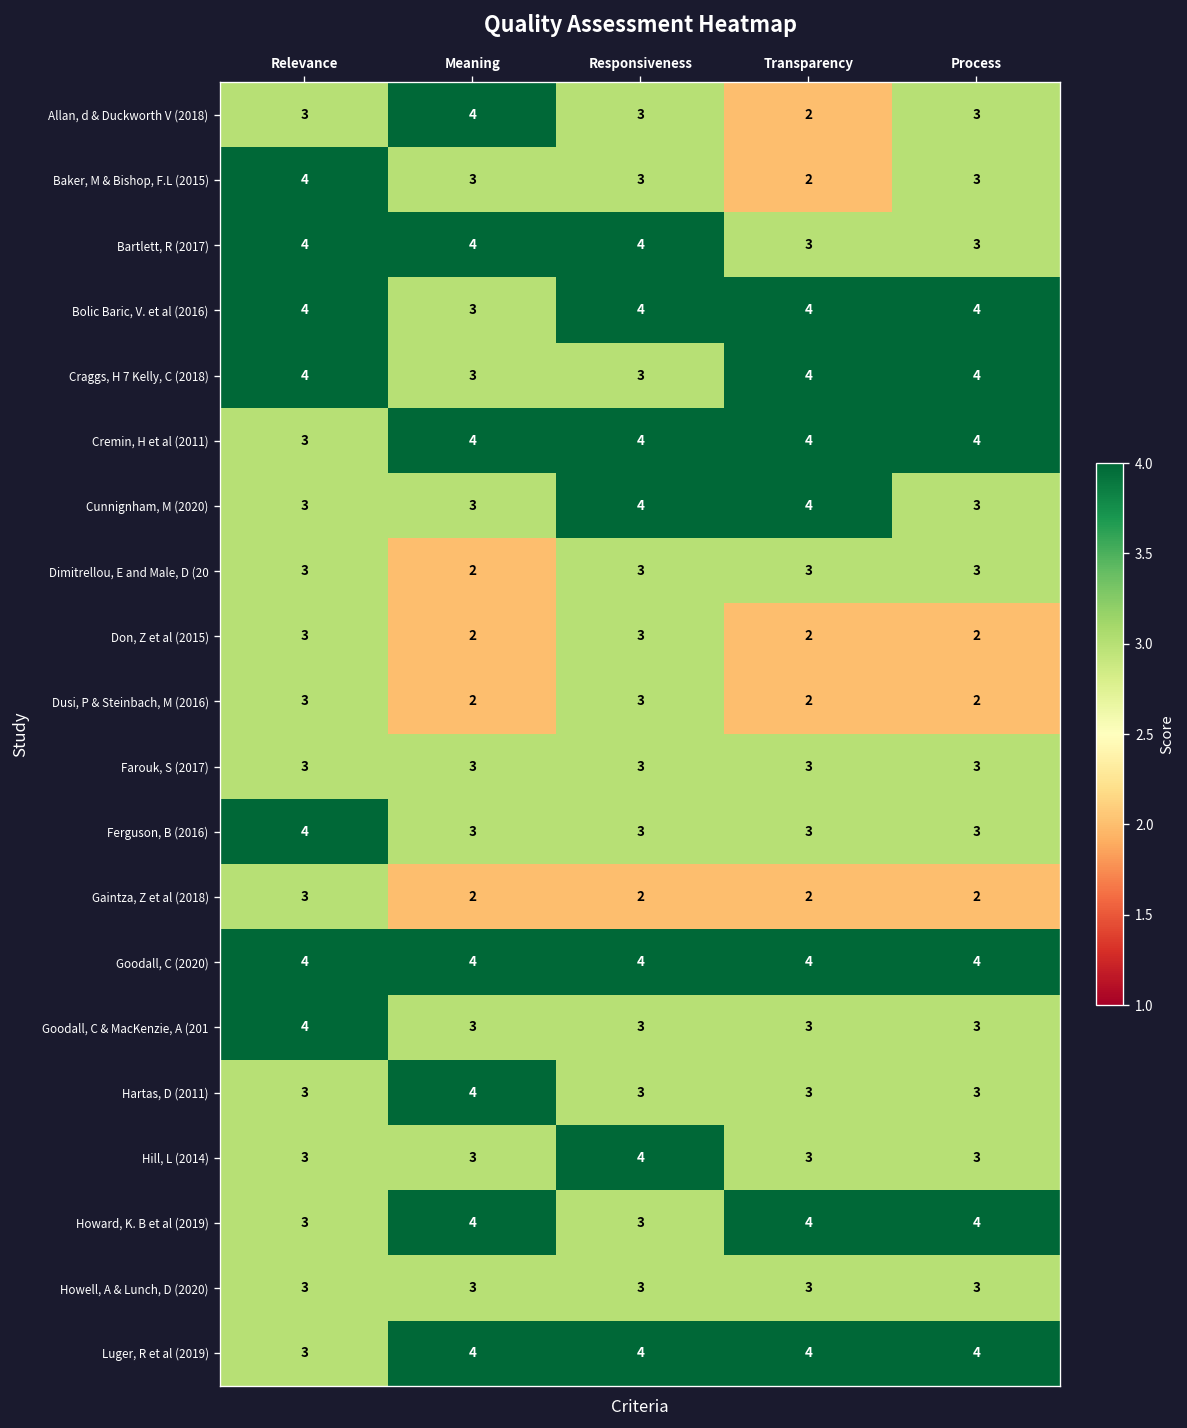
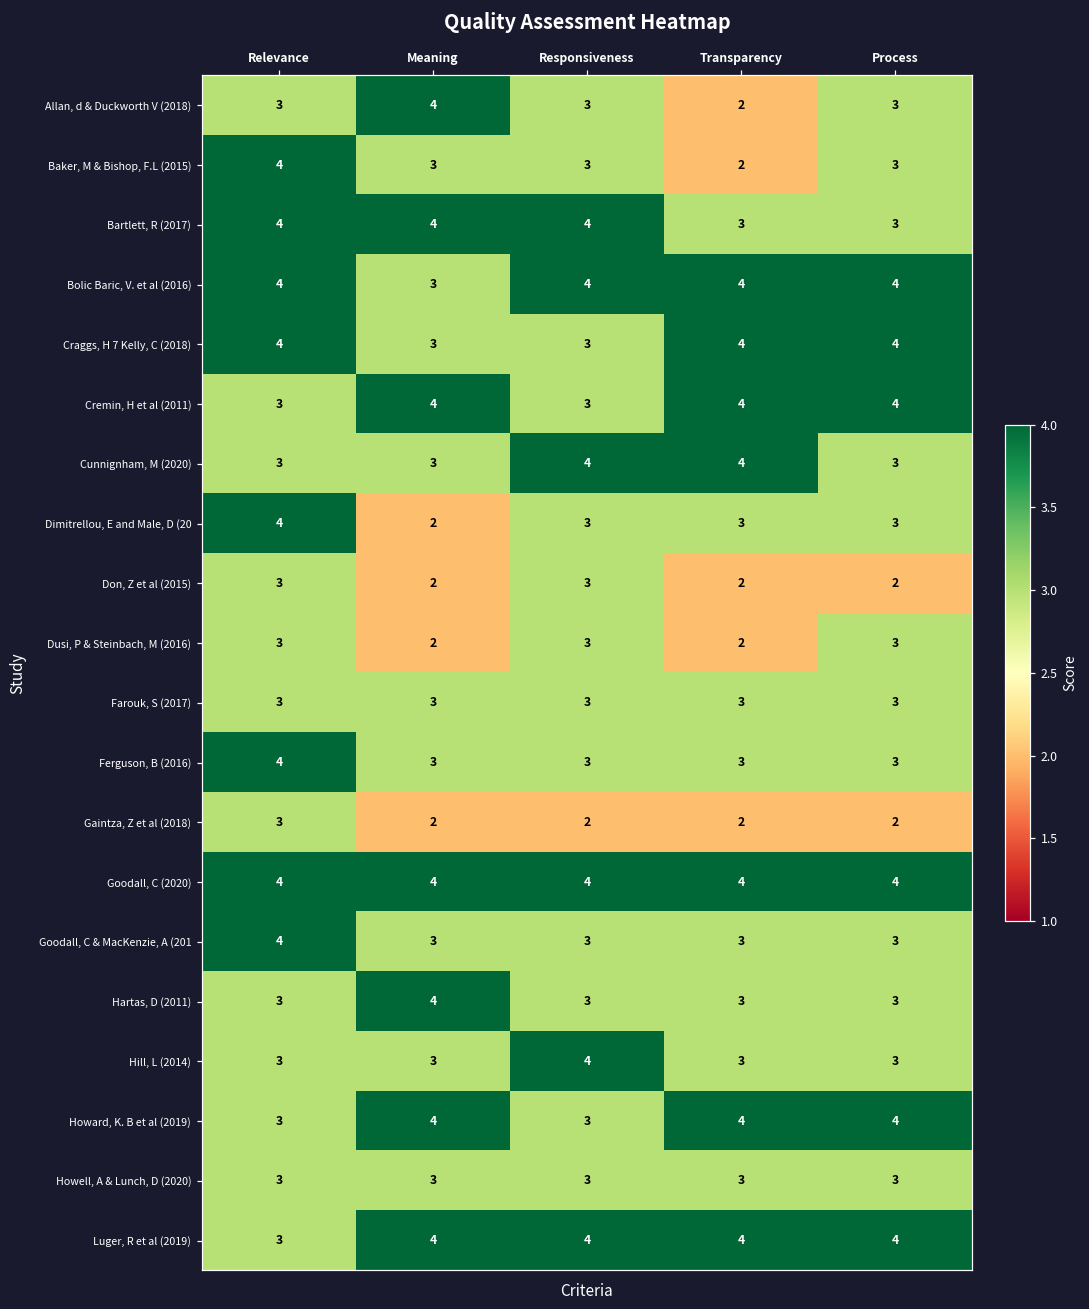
  {
    "Allan, d & Duckworth V (2018)": {
      "Relevance": 3,
      "Meaning": 4,
      "Responsiveness": 3,
      "Transparency": 2,
      "Process": 3
    },
    "Baker, M & Bishop, F.L (2015)": {
      "Relevance": 4,
      "Meaning": 3,
      "Responsiveness": 3,
      "Transparency": 2,
      "Process": 3
    },
    "Bartlett, R (2017)": {
      "Relevance": 4,
      "Meaning": 4,
      "Responsiveness": 4,
      "Transparency": 3,
      "Process": 3
    },
    "Bolic Baric, V. et al (2016)": {
      "Relevance": 4,
      "Meaning": 3,
      "Responsiveness": 4,
      "Transparency": 4,
      "Process": 4
    },
    "Craggs, H 7 Kelly, C (2018)": {
      "Relevance": 4,
      "Meaning": 3,
      "Responsiveness": 3,
      "Transparency": 4,
      "Process": 4
    },
    "Cremin, H et al (2011)": {
      "Relevance": 3,
      "Meaning": 4,
-     "Responsiveness": 4,
+     "Responsiveness": 3,
      "Transparency": 4,
      "Process": 4
    },
    "Cunnignham, M (2020)": {
      "Relevance": 3,
      "Meaning": 3,
      "Responsiveness": 4,
      "Transparency": 4,
      "Process": 3
    },
    "Dimitrellou, E and Male, D (20": {
-     "Relevance": 3,
+     "Relevance": 4,
      "Meaning": 2,
      "Responsiveness": 3,
      "Transparency": 3,
      "Process": 3
    },
    "Don, Z et al (2015)": {
      "Relevance": 3,
      "Meaning": 2,
      "Responsiveness": 3,
      "Transparency": 2,
      "Process": 2
    },
    "Dusi, P & Steinbach, M (2016)": {
      "Relevance": 3,
      "Meaning": 2,
      "Responsiveness": 3,
      "Transparency": 2,
-     "Process": 2
+     "Process": 3
    },
    "Farouk, S (2017)": {
      "Relevance": 3,
      "Meaning": 3,
      "Responsiveness": 3,
      "Transparency": 3,
      "Process": 3
    },
    "Ferguson, B (2016)": {
      "Relevance": 4,
      "Meaning": 3,
      "Responsiveness": 3,
      "Transparency": 3,
      "Process": 3
    },
    "Gaintza, Z et al (2018)": {
      "Relevance": 3,
      "Meaning": 2,
      "Responsiveness": 2,
      "Transparency": 2,
      "Process": 2
    },
    "Goodall, C (2020)": {
      "Relevance": 4,
      "Meaning": 4,
      "Responsiveness": 4,
      "Transparency": 4,
      "Process": 4
    },
    "Goodall, C & MacKenzie, A (201": {
      "Relevance": 4,
      "Meaning": 3,
      "Responsiveness": 3,
      "Transparency": 3,
      "Process": 3
    },
    "Hartas, D (2011)": {
      "Relevance": 3,
      "Meaning": 4,
      "Responsiveness": 3,
      "Transparency": 3,
      "Process": 3
    },
    "Hill, L (2014)": {
      "Relevance": 3,
      "Meaning": 3,
      "Responsiveness": 4,
      "Transparency": 3,
      "Process": 3
    },
    "Howard, K. B et al (2019)": {
      "Relevance": 3,
      "Meaning": 4,
      "Responsiveness": 3,
      "Transparency": 4,
      "Process": 4
    },
    "Howell, A & Lunch, D (2020)": {
      "Relevance": 3,
      "Meaning": 3,
      "Responsiveness": 3,
      "Transparency": 3,
      "Process": 3
    },
    "Luger, R et al (2019)": {
      "Relevance": 3,
      "Meaning": 4,
      "Responsiveness": 4,
      "Transparency": 4,
      "Process": 4
    }
  }
